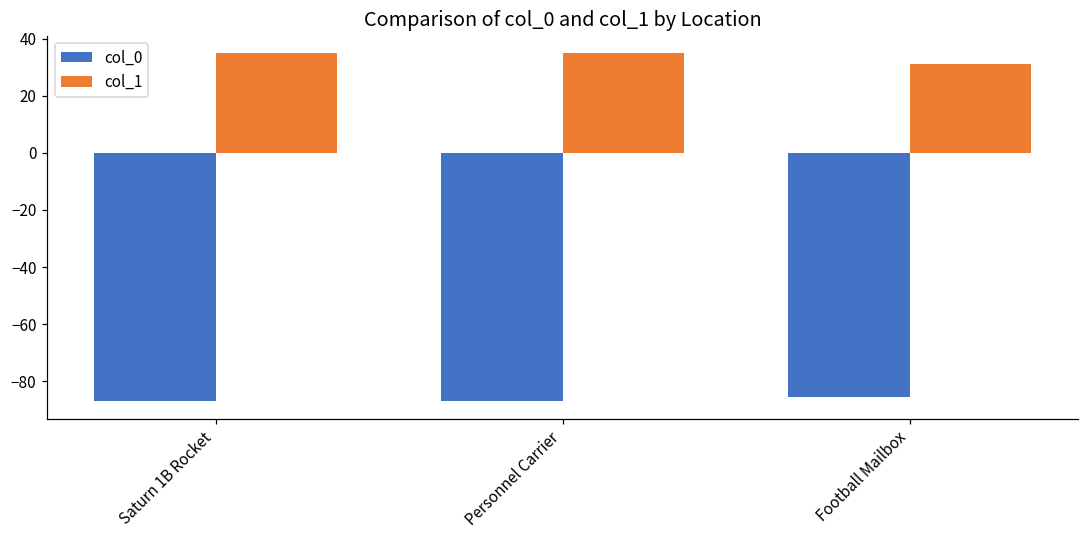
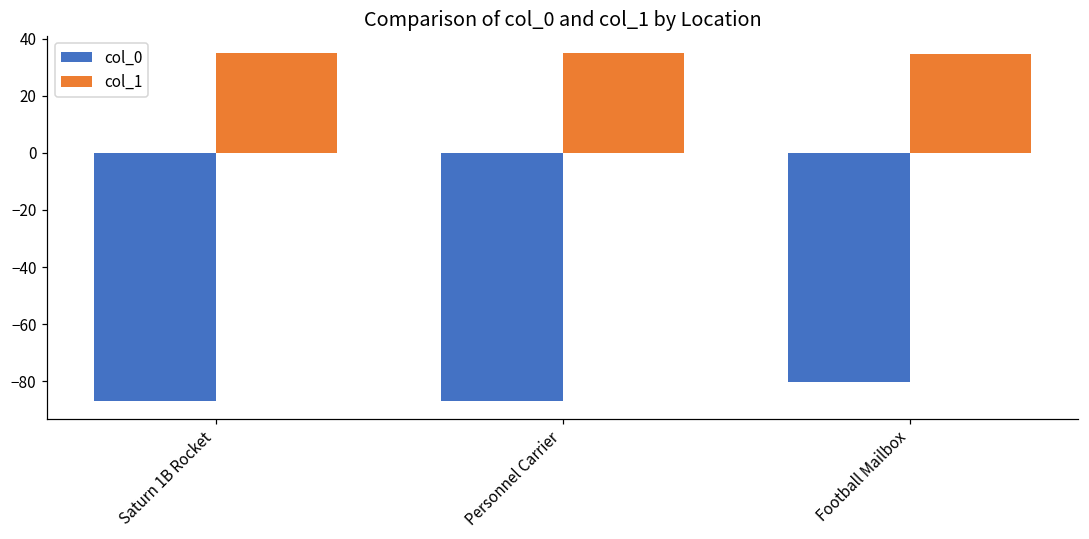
  {
    "col_0": {
      "Saturn 1B Rocket": -87,
      "Personnel Carrier": -87,
-     "Football Mailbox": -85
+     "Football Mailbox": -80
    },
    "col_1": {
      "Saturn 1B Rocket": 35,
      "Personnel Carrier": 35,
-     "Football Mailbox": 31
+     "Football Mailbox": 35
    }
  }
